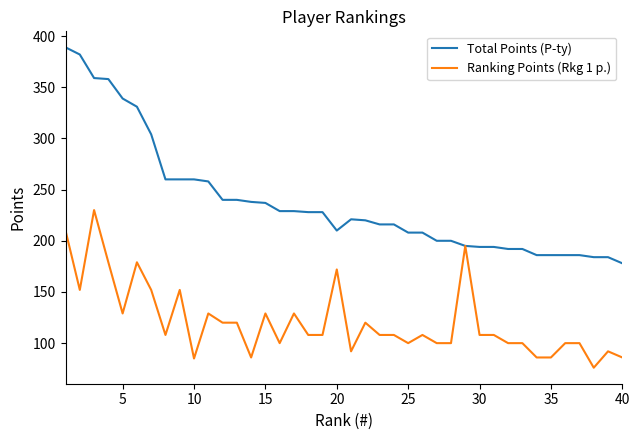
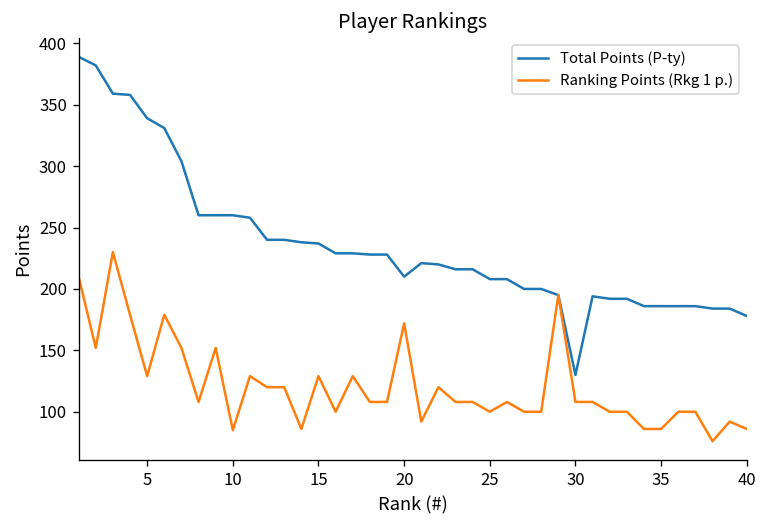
  {
    "Total Points (P-ty)": {
      "5": 339,
      "10": 260,
      "15": 237,
      "20": 210,
      "25": 208,
-     "30": 194,
+     "30": 130,
      "35": 186,
      "40": 178
    },
    "Ranking Points (Rkg 1 p.)": {
      "5": 129,
      "10": 85,
      "15": 129,
      "20": 172,
      "25": 100,
      "30": 108,
      "35": 86,
      "40": 86
    }
  }
